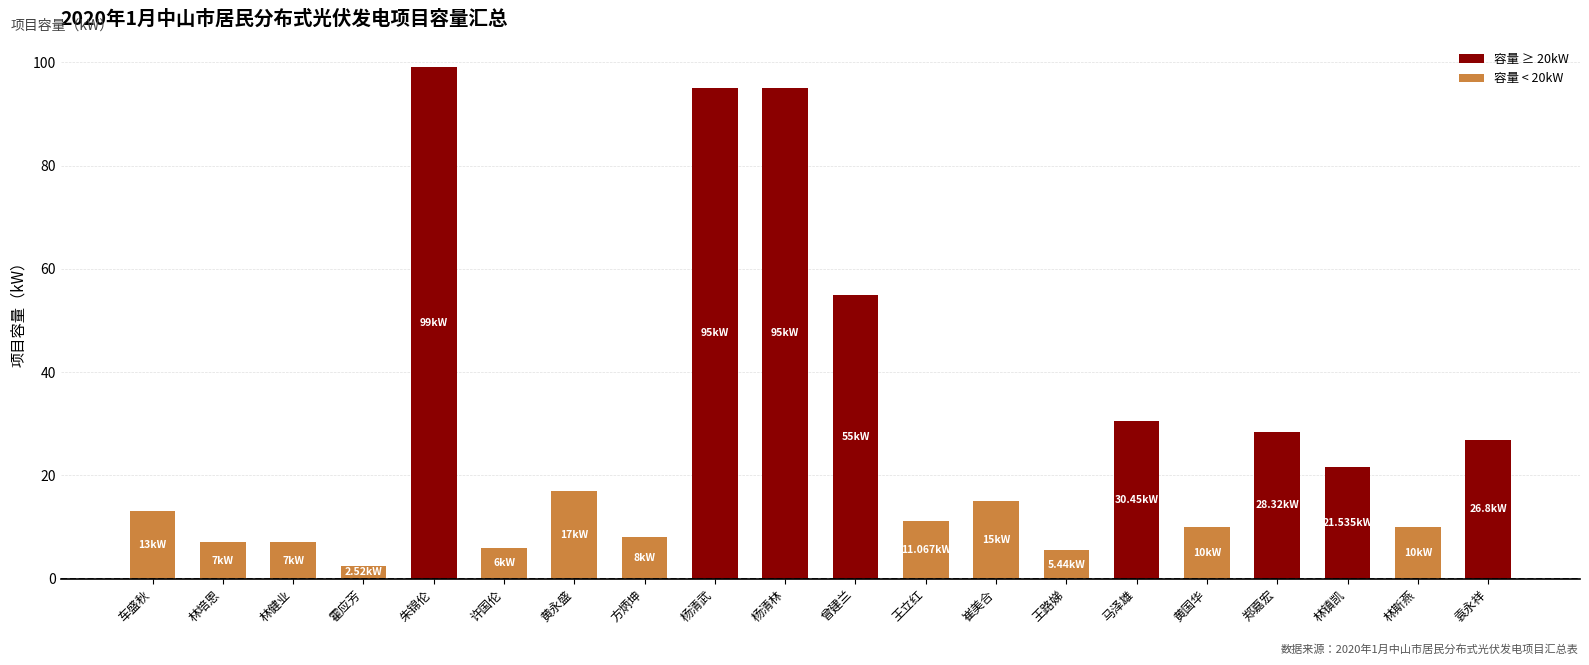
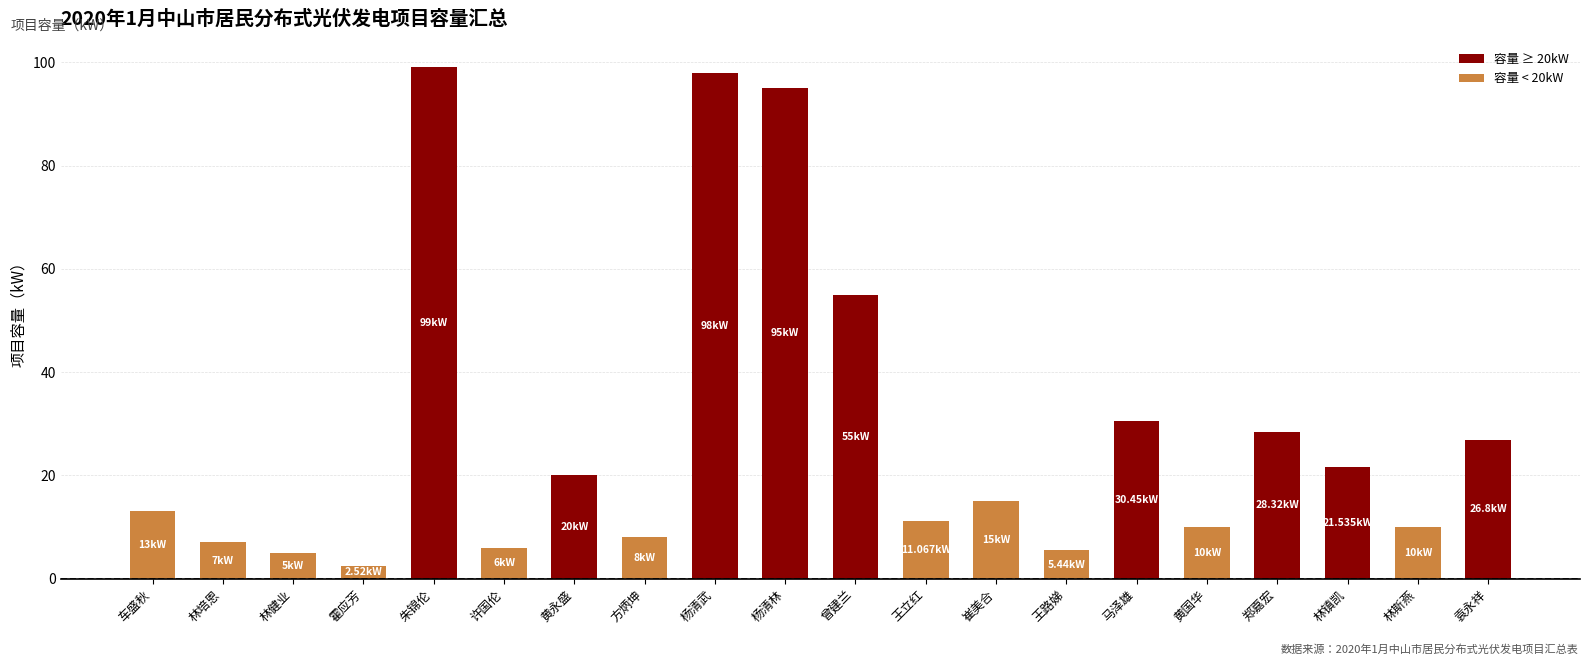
  {
    "车盛秋": 13,
    "林培恩": 7,
-   "林健业": 7,
+   "林健业": 5,
    "霍应芳": 2.52,
    "朱锦伦": 99,
    "许国伦": 6,
-   "黄永盛": 17,
+   "黄永盛": 20,
    "方炳坤": 8,
-   "杨清武": 95,
+   "杨清武": 98,
    "杨清林": 95,
    "曾建兰": 55,
    "王立红": 11.067,
    "崔美合": 15,
    "王路娣": 5.44,
    "马泽雄": 30.45,
    "黄国华": 10,
    "郑嘉宏": 28.32,
    "林镇凯": 21.535,
    "林斯燕": 10,
    "袁永祥": 26.8
  }
